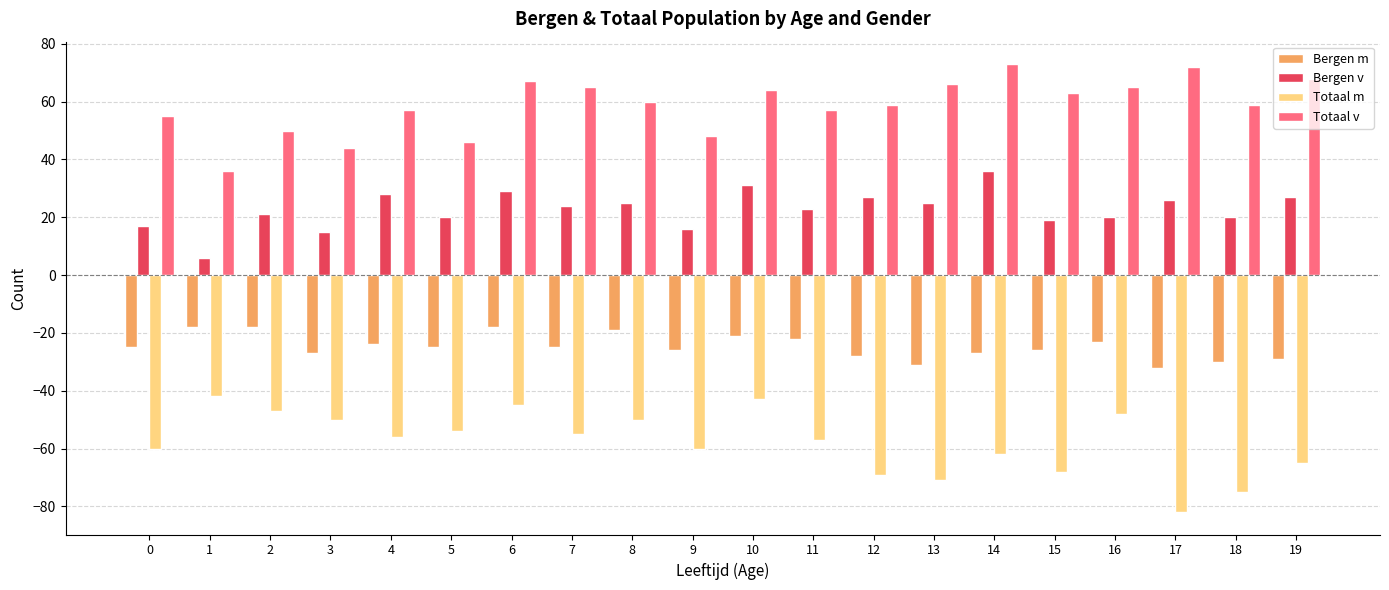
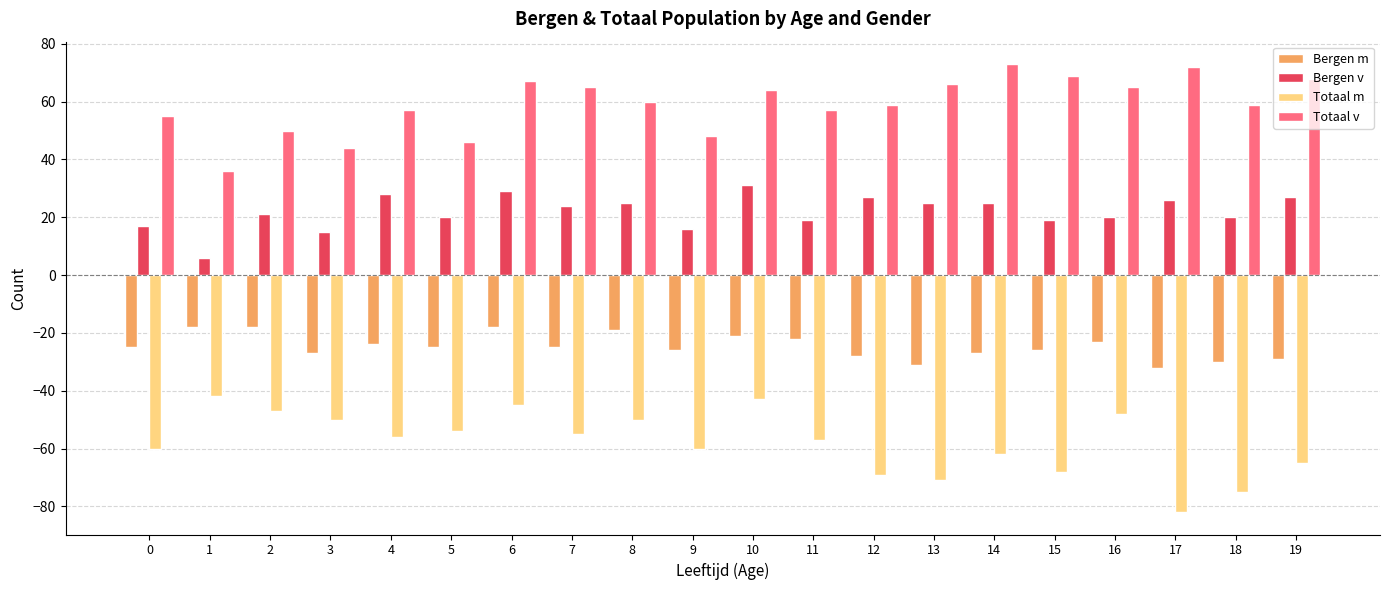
  {
    "Bergen v": {
      "0": 17,
      "1": 6,
      "2": 21,
      "3": 15,
      "4": 28,
      "5": 20,
      "6": 29,
      "7": 24,
      "8": 25,
      "9": 16,
      "10": 31,
-     "11": 23,
+     "11": 19,
      "12": 27,
      "13": 25,
-     "14": 36,
+     "14": 25,
      "15": 19,
      "16": 20,
      "17": 26,
      "18": 20,
      "19": 27
    },
    "Totaal v": {
      "0": 55,
      "1": 36,
      "2": 50,
      "3": 44,
      "4": 57,
      "5": 46,
      "6": 67,
      "7": 65,
      "8": 60,
      "9": 48,
      "10": 64,
      "11": 57,
      "12": 59,
      "13": 66,
      "14": 73,
-     "15": 63,
+     "15": 69,
      "16": 65,
      "17": 72,
      "18": 59
    }
  }
